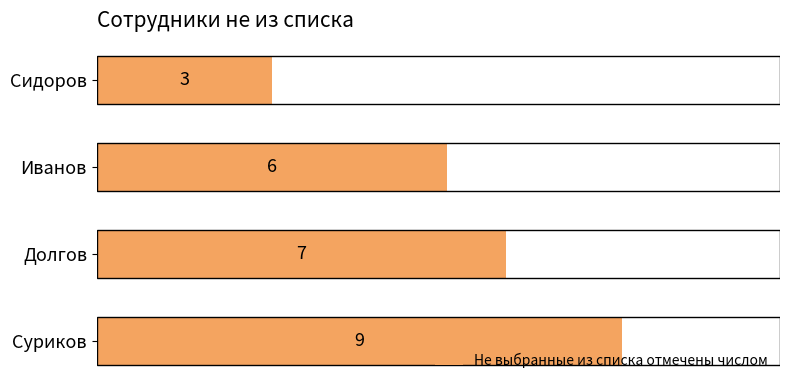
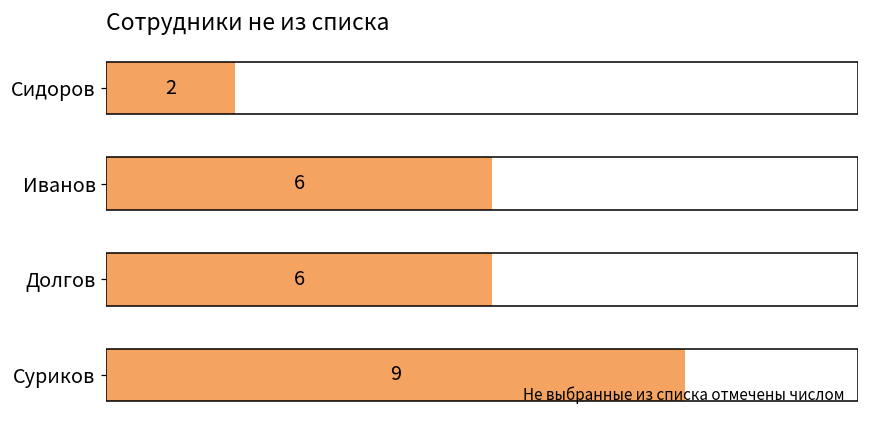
  {
-   "Сидоров": 3,
+   "Сидоров": 2,
    "Иванов": 6,
-   "Долгов": 7,
+   "Долгов": 6,
    "Суриков": 9
  }
